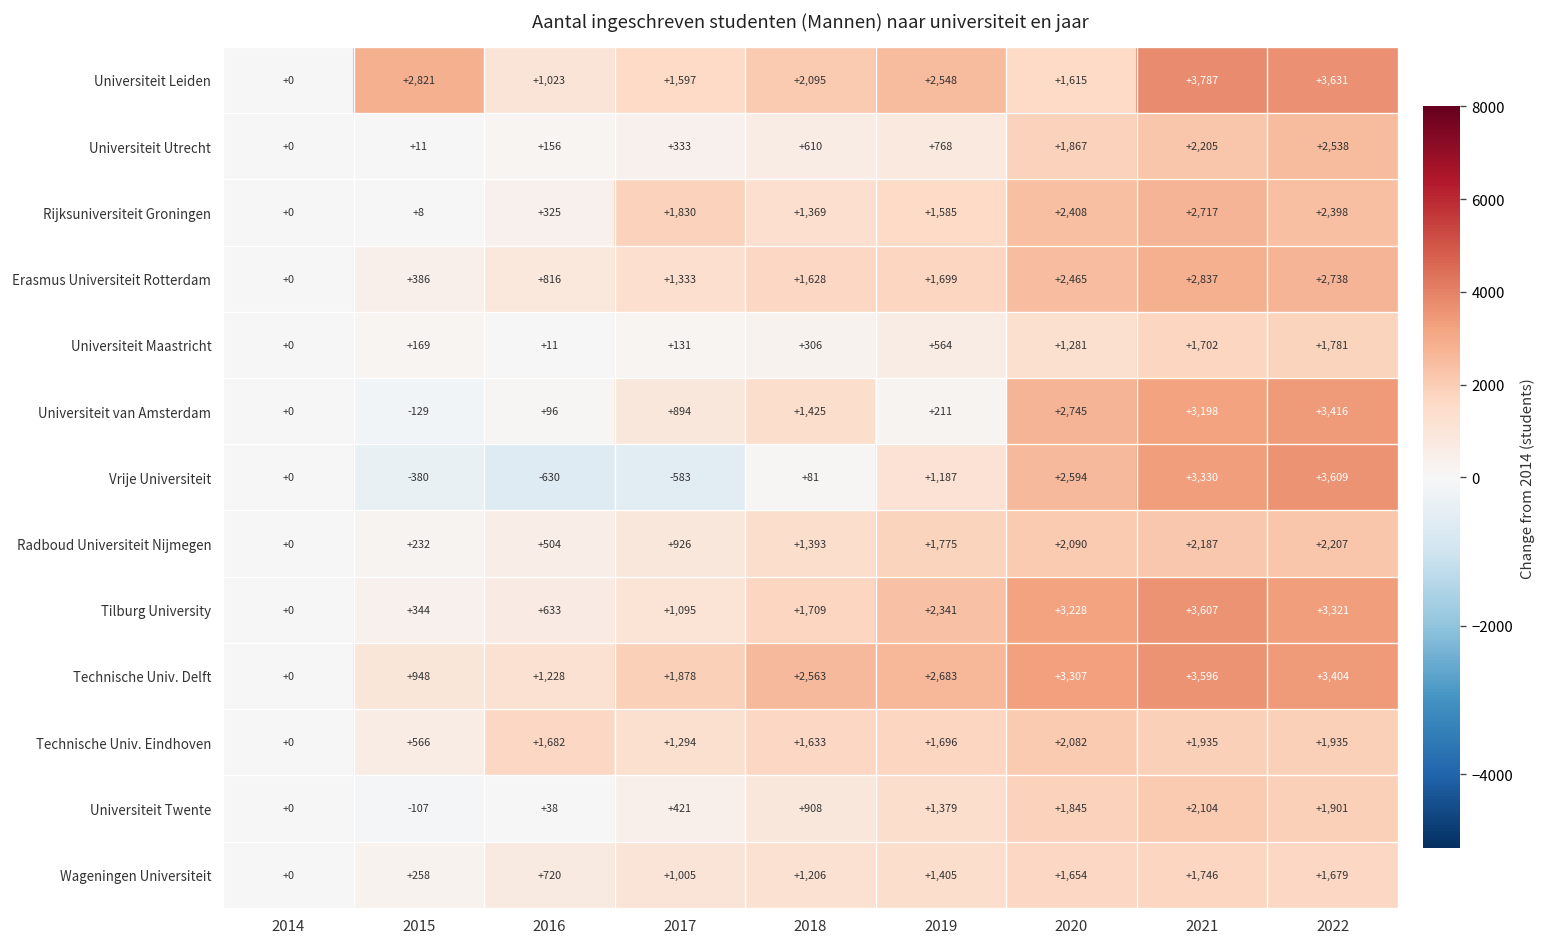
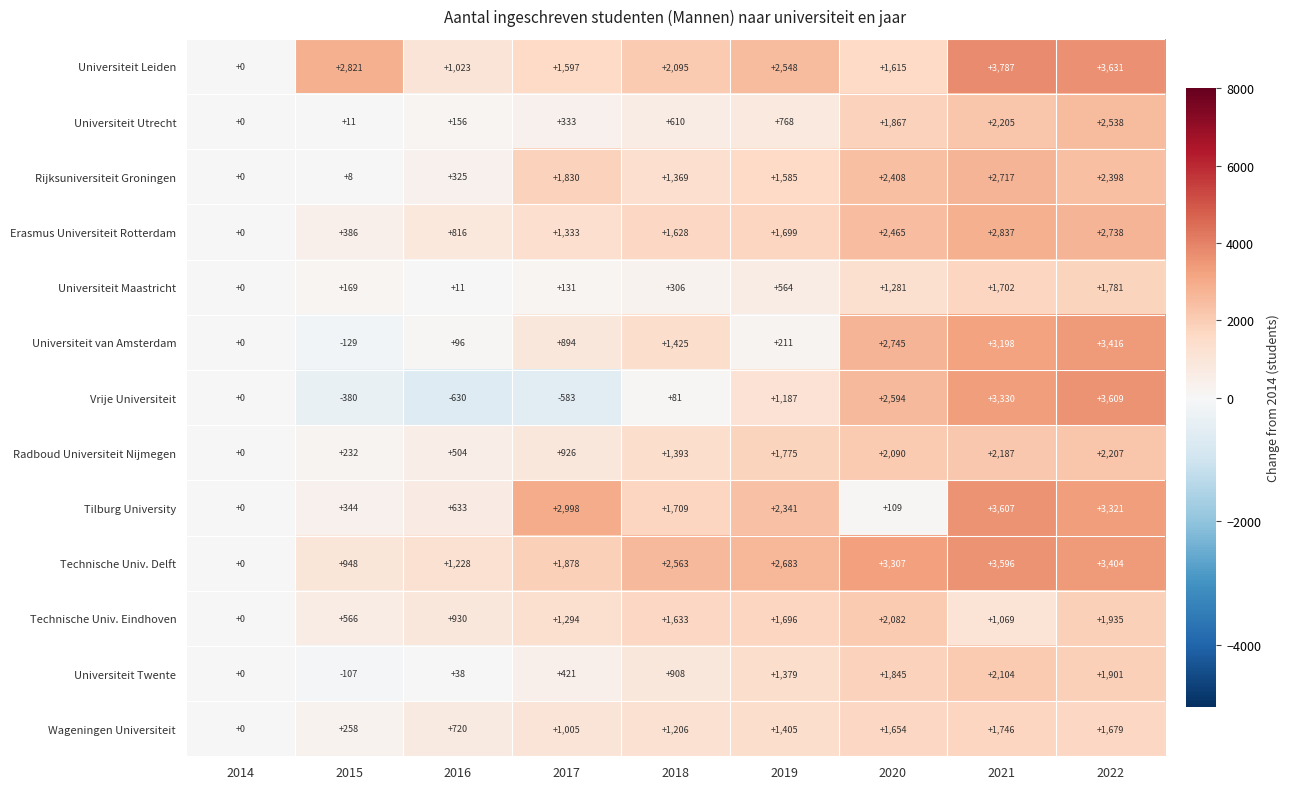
  {
    "Universiteit Leiden": {
      "2014": "+0",
      "2015": "+2,821",
      "2016": "+1,023",
      "2017": "+1,597",
      "2018": "+2,095",
      "2019": "+2,548",
      "2020": "+1,615",
      "2021": "+3,787",
      "2022": "+3,631"
    },
    "Universiteit Utrecht": {
      "2014": "+0",
      "2015": "+11",
      "2016": "+156",
      "2017": "+333",
      "2018": "+610",
      "2019": "+768",
      "2020": "+1,867",
      "2021": "+2,205",
      "2022": "+2,538"
    },
    "Rijksuniversiteit Groningen": {
      "2014": "+0",
      "2015": "+8",
      "2016": "+325",
      "2017": "+1,830",
      "2018": "+1,369",
      "2019": "+1,585",
      "2020": "+2,408",
      "2021": "+2,717",
      "2022": "+2,398"
    },
    "Erasmus Universiteit Rotterdam": {
      "2014": "+0",
      "2015": "+386",
      "2016": "+816",
      "2017": "+1,333",
      "2018": "+1,628",
      "2019": "+1,699",
      "2020": "+2,465",
      "2021": "+2,837",
      "2022": "+2,738"
    },
    "Universiteit Maastricht": {
      "2014": "+0",
      "2015": "+169",
      "2016": "+11",
      "2017": "+131",
      "2018": "+306",
      "2019": "+564",
      "2020": "+1,281",
      "2021": "+1,702",
      "2022": "+1,781"
    },
    "Universiteit van Amsterdam": {
      "2014": "+0",
      "2015": "-129",
      "2016": "+96",
      "2017": "+894",
      "2018": "+1,425",
      "2019": "+211",
      "2020": "+2,745",
      "2021": "+3,198",
      "2022": "+3,416"
    },
    "Vrije Universiteit": {
      "2014": "+0",
      "2015": "-380",
      "2016": "-630",
      "2017": "-583",
      "2018": "+81",
      "2019": "+1,187",
      "2020": "+2,594",
      "2021": "+3,330",
      "2022": "+3,609"
    },
    "Radboud Universiteit Nijmegen": {
      "2014": "+0",
      "2015": "+232",
      "2016": "+504",
      "2017": "+926",
      "2018": "+1,393",
      "2019": "+1,775",
      "2020": "+2,090",
      "2021": "+2,187",
      "2022": "+2,207"
    },
    "Tilburg University": {
      "2014": "+0",
      "2015": "+344",
      "2016": "+633",
-     "2017": "+1,095",
+     "2017": "+2,998",
      "2018": "+1,709",
      "2019": "+2,341",
-     "2020": "+3,228",
+     "2020": "+109",
      "2021": "+3,607",
      "2022": "+3,321"
    },
    "Technische Univ. Delft": {
      "2014": "+0",
      "2015": "+948",
      "2016": "+1,228",
      "2017": "+1,878",
      "2018": "+2,563",
      "2019": "+2,683",
      "2020": "+3,307",
      "2021": "+3,596",
      "2022": "+3,404"
    },
    "Technische Univ. Eindhoven": {
      "2014": "+0",
      "2015": "+566",
-     "2016": "+1,682",
+     "2016": "+930",
      "2017": "+1,294",
      "2018": "+1,633",
      "2019": "+1,696",
      "2020": "+2,082",
-     "2021": "+1,935",
+     "2021": "+1,069",
      "2022": "+1,935"
    },
    "Universiteit Twente": {
      "2014": "+0",
      "2015": "-107",
      "2016": "+38",
      "2017": "+421",
      "2018": "+908",
      "2019": "+1,379",
      "2020": "+1,845",
      "2021": "+2,104",
      "2022": "+1,901"
    },
    "Wageningen Universiteit": {
      "2014": "+0",
      "2015": "+258",
      "2016": "+720",
      "2017": "+1,005",
      "2018": "+1,206",
      "2019": "+1,405",
      "2020": "+1,654",
      "2021": "+1,746",
      "2022": "+1,679"
    }
  }
